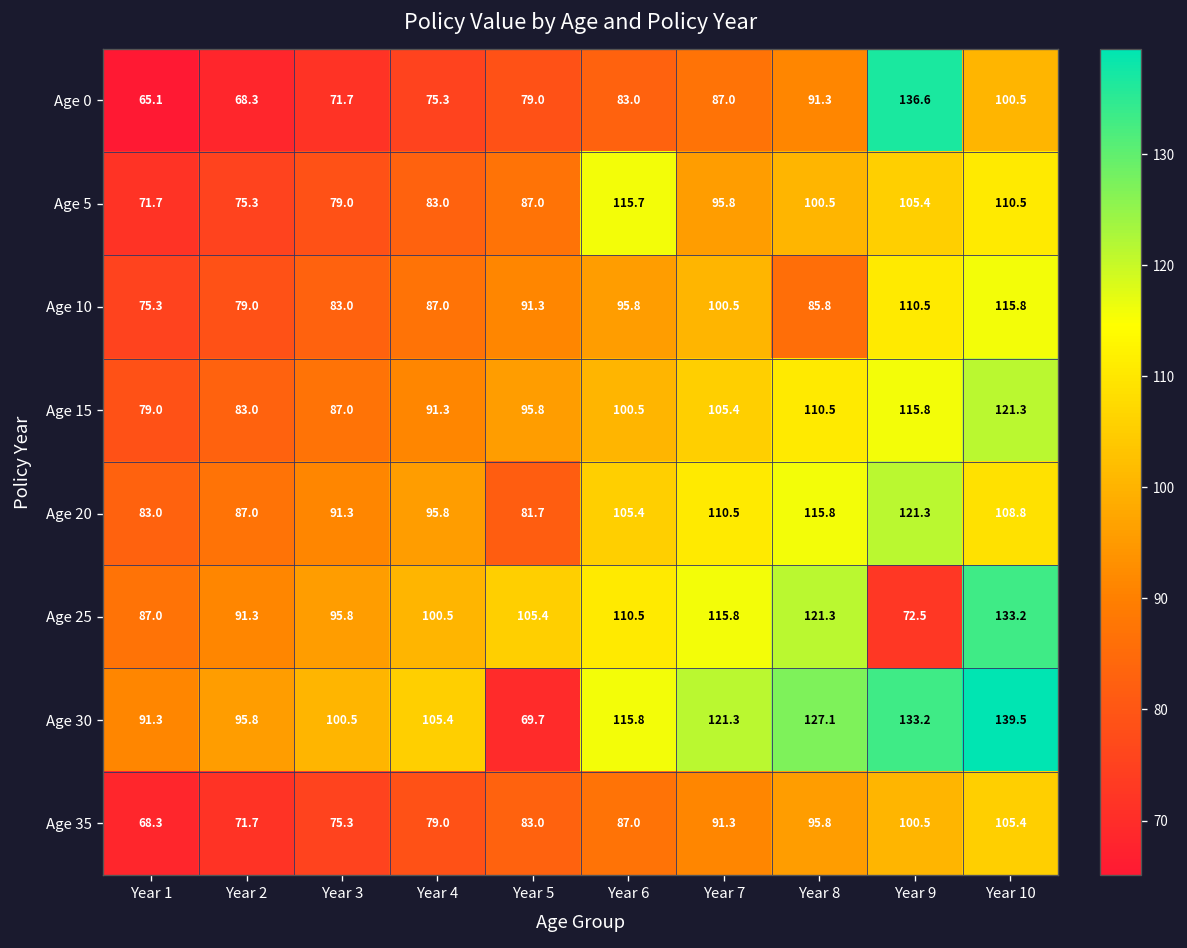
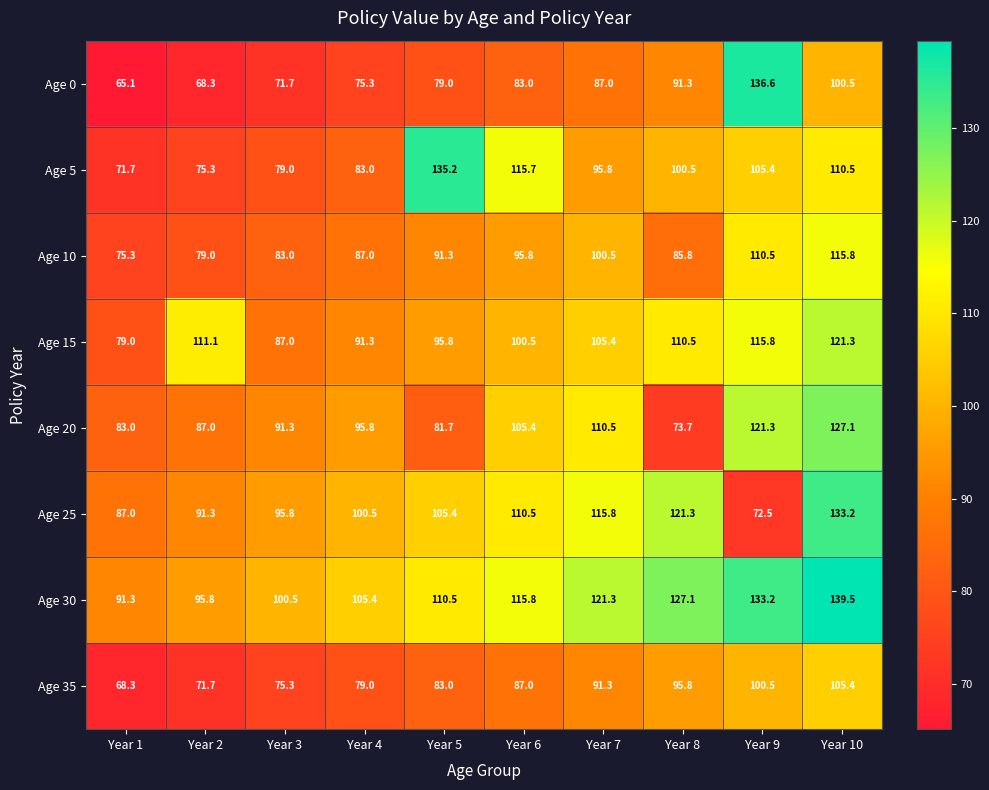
  {
    "Age 0": {
      "Year 1": 65.1,
      "Year 2": 68.3,
      "Year 3": 71.7,
      "Year 4": 75.3,
      "Year 5": 79.0,
      "Year 6": 83.0,
      "Year 7": 87.0,
      "Year 8": 91.3,
      "Year 9": 136.6,
      "Year 10": 100.5
    },
    "Age 5": {
      "Year 1": 71.7,
      "Year 2": 75.3,
      "Year 3": 79.0,
      "Year 4": 83.0,
-     "Year 5": 87.0,
+     "Year 5": 135.2,
      "Year 6": 115.7,
      "Year 7": 95.8,
      "Year 8": 100.5,
      "Year 9": 105.4,
      "Year 10": 110.5
    },
    "Age 10": {
      "Year 1": 75.3,
      "Year 2": 79.0,
      "Year 3": 83.0,
      "Year 4": 87.0,
      "Year 5": 91.3,
      "Year 6": 95.8,
      "Year 7": 100.5,
      "Year 8": 85.8,
      "Year 9": 110.5,
      "Year 10": 115.8
    },
    "Age 15": {
      "Year 1": 79.0,
-     "Year 2": 83.0,
+     "Year 2": 111.1,
      "Year 3": 87.0,
      "Year 4": 91.3,
      "Year 5": 95.8,
      "Year 6": 100.5,
      "Year 7": 105.4,
      "Year 8": 110.5,
      "Year 9": 115.8,
      "Year 10": 121.3
    },
    "Age 20": {
      "Year 1": 83.0,
      "Year 2": 87.0,
      "Year 3": 91.3,
      "Year 4": 95.8,
      "Year 5": 81.7,
      "Year 6": 105.4,
      "Year 7": 110.5,
-     "Year 8": 115.8,
+     "Year 8": 73.7,
      "Year 9": 121.3,
-     "Year 10": 108.8
+     "Year 10": 127.1
    },
    "Age 25": {
      "Year 1": 87.0,
      "Year 2": 91.3,
      "Year 3": 95.8,
      "Year 4": 100.5,
      "Year 5": 105.4,
      "Year 6": 110.5,
      "Year 7": 115.8,
      "Year 8": 121.3,
      "Year 9": 72.5,
      "Year 10": 133.2
    },
    "Age 30": {
      "Year 1": 91.3,
      "Year 2": 95.8,
      "Year 3": 100.5,
      "Year 4": 105.4,
-     "Year 5": 69.7,
+     "Year 5": 110.5,
      "Year 6": 115.8,
      "Year 7": 121.3,
      "Year 8": 127.1,
      "Year 9": 133.2,
      "Year 10": 139.5
    },
    "Age 35": {
      "Year 1": 68.3,
      "Year 2": 71.7,
      "Year 3": 75.3,
      "Year 4": 79.0,
      "Year 5": 83.0,
      "Year 6": 87.0,
      "Year 7": 91.3,
      "Year 8": 95.8,
      "Year 9": 100.5,
      "Year 10": 105.4
    }
  }
